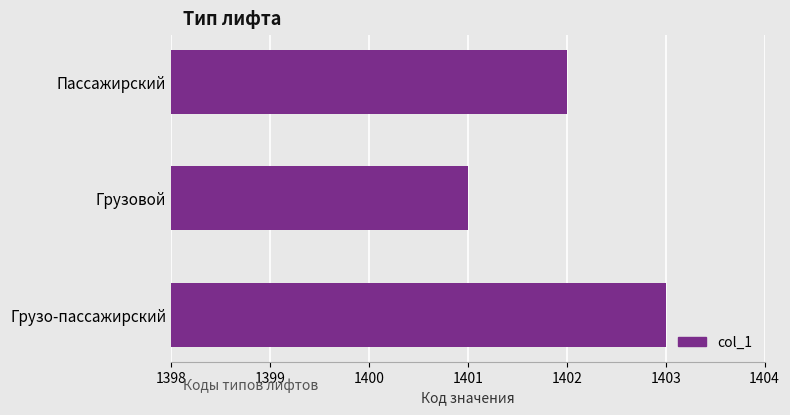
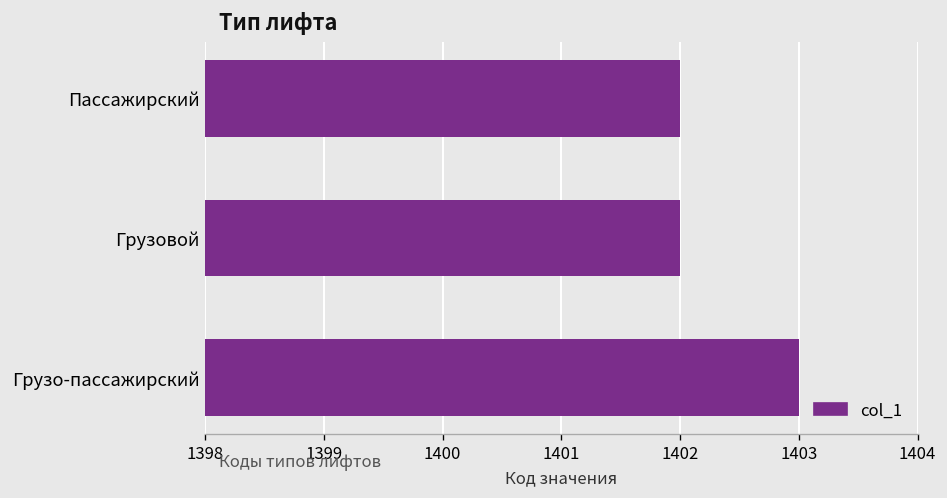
  {
    "Пассажирский": 1402,
-   "Грузовой": 1401,
+   "Грузовой": 1402,
    "Грузо-пассажирский": 1403
  }
